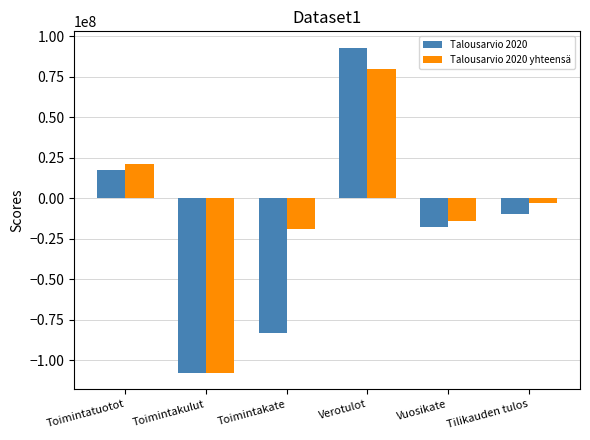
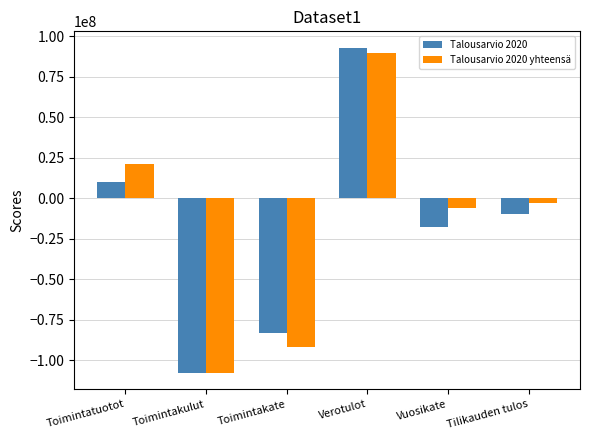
  {
    "Talousarvio 2020": {
-     "Toimintatuotot": 17000000,
+     "Toimintatuotot": 10000000,
      "Toimintakulut": -108000000,
      "Toimintakate": -83000000,
      "Verotulot": 93000000,
      "Vuosikate": -18000000,
      "Tilikauden tulos": -9000000
    },
    "Talousarvio 2020 yhteensä": {
      "Toimintatuotot": 21000000,
      "Toimintakulut": -107000000,
-     "Toimintakate": -19000000,
-     "Verotulot": 80000000,
-     "Vuosikate": -14000000,
+     "Toimintakate": -92000000,
+     "Verotulot": 90000000,
+     "Vuosikate": -6000000,
      "Tilikauden tulos": -3000000
    }
  }
